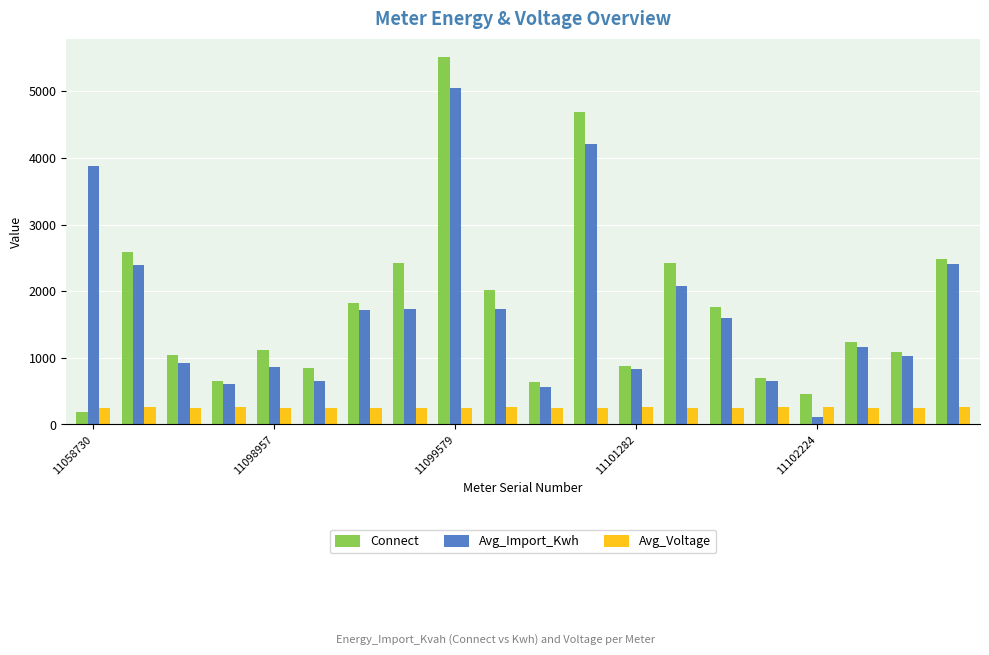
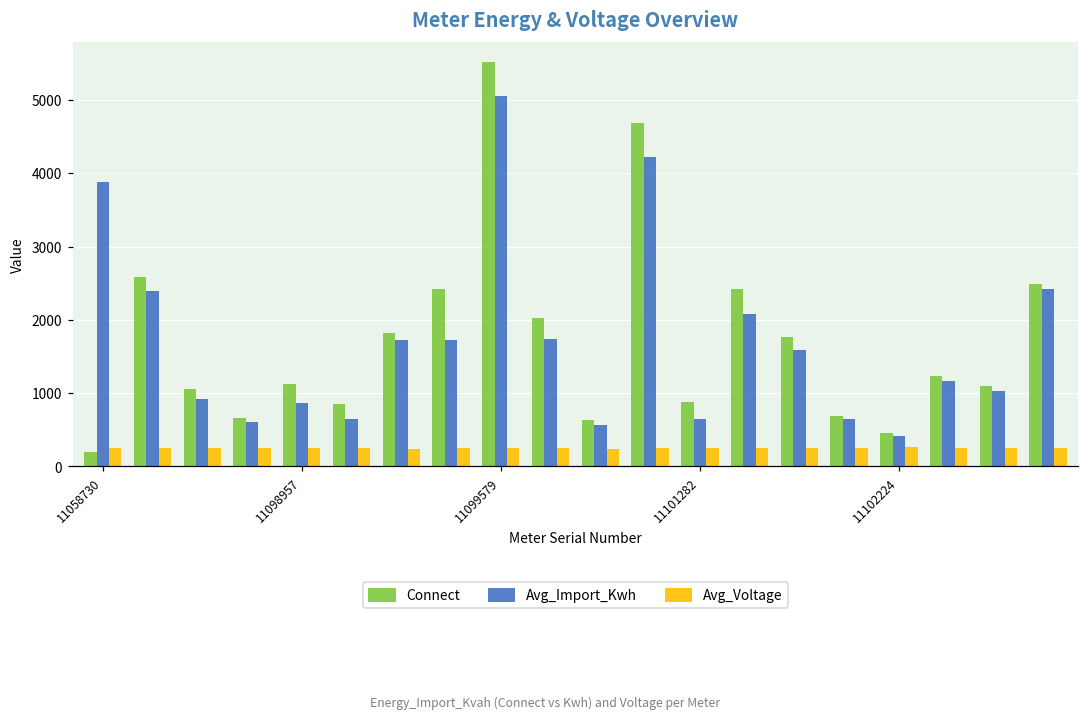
  {
    "Avg_Import_Kwh": {
      "11058730": 3900,
      "11098957": 900,
      "11099579": 5100,
-     "11101282": 800,
-     "11102224": 100
+     "11101282": 600,
+     "11102224": 400
    }
  }
